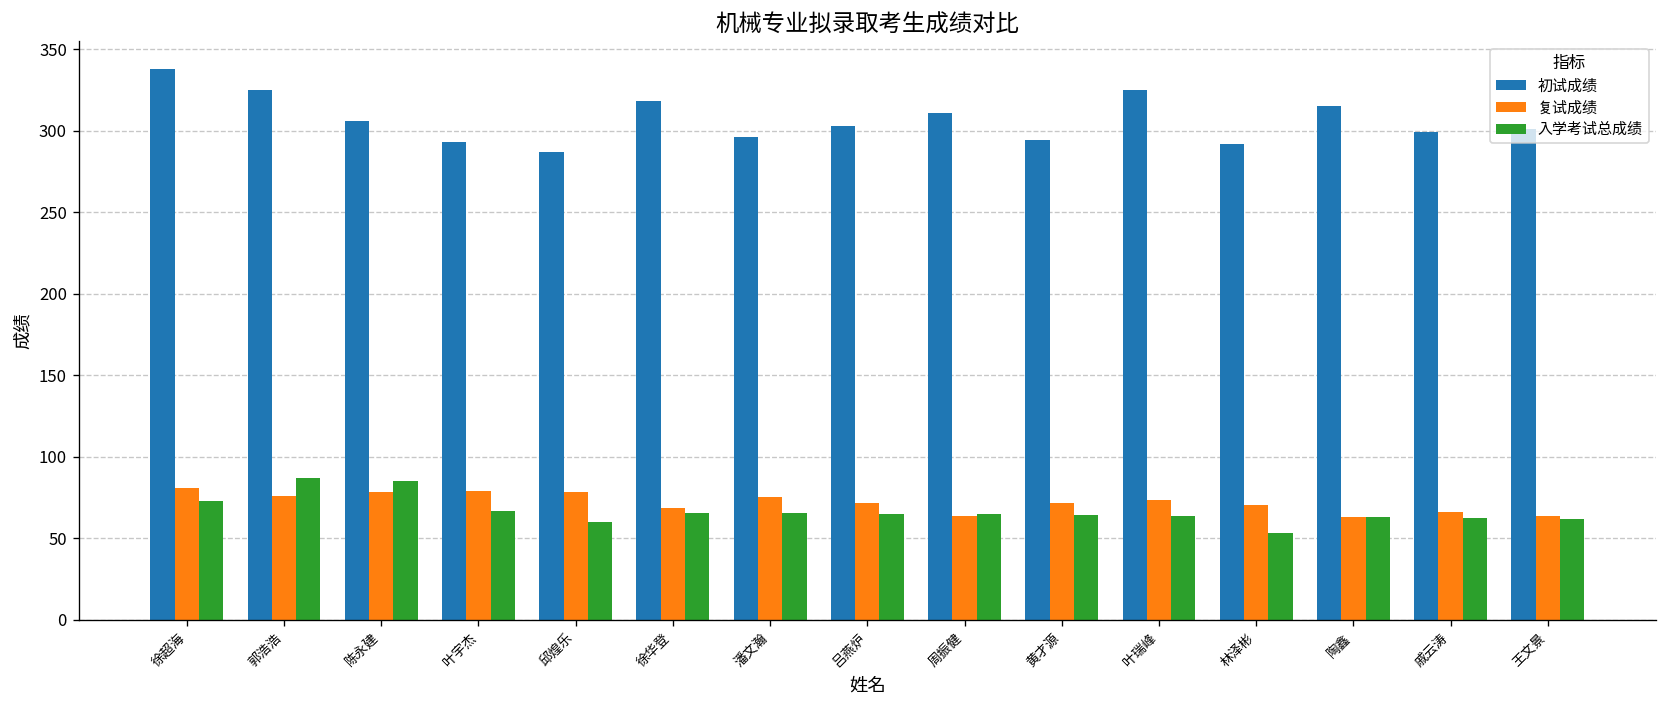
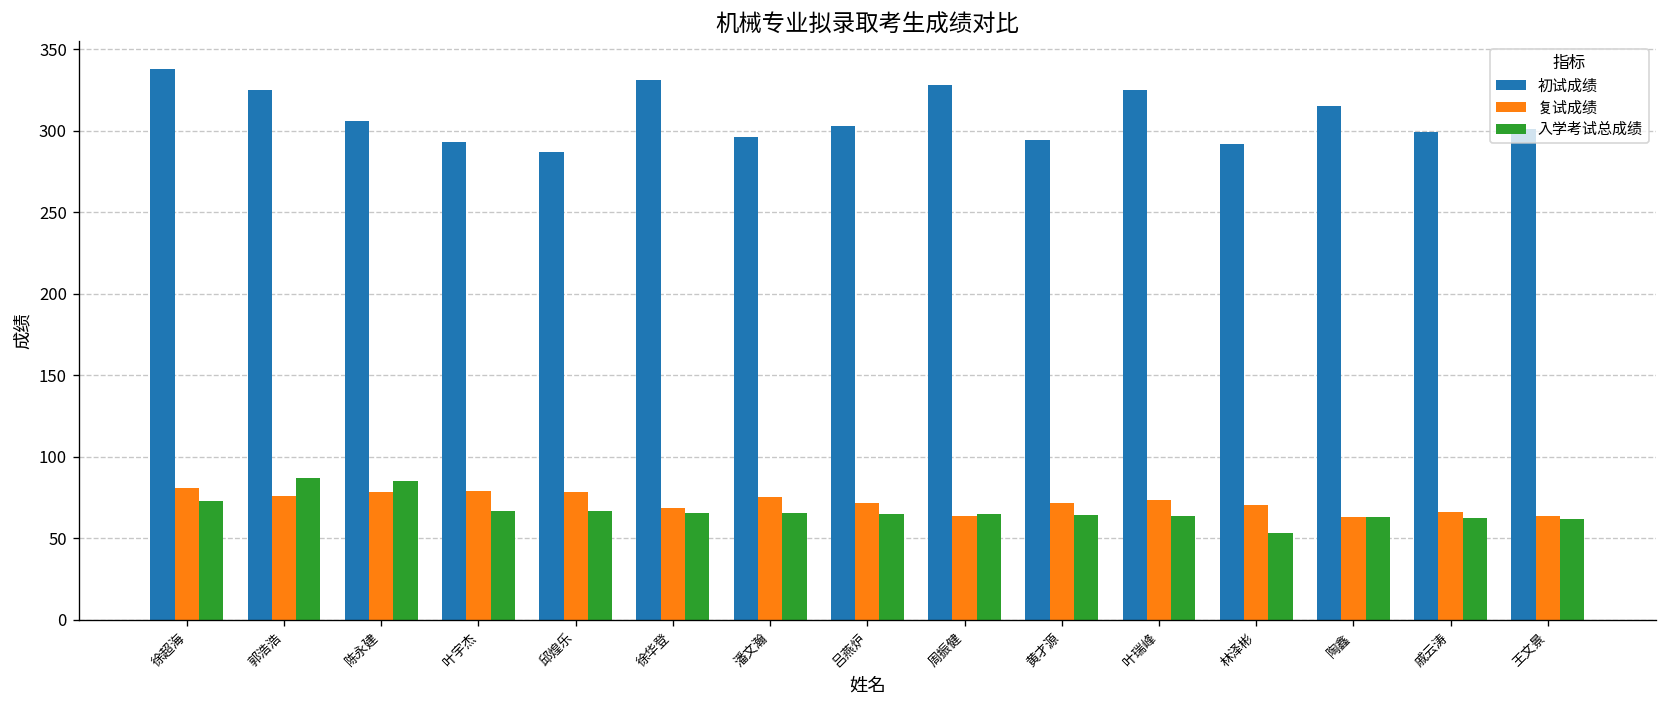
  {
    "初试成绩": {
      "徐超海": 338,
      "郭浩浩": 325,
      "陈永建": 306,
      "叶宇杰": 293,
      "邱煌乐": 287,
-     "徐华登": 318,
+     "徐华登": 331,
      "潘文瀚": 296,
      "吕燕炉": 303,
-     "周振健": 311,
+     "周振健": 328,
      "黄才源": 294,
      "叶瑞峰": 325,
      "林泽彬": 292,
      "陶鑫": 315,
      "戚云涛": 299
    },
    "复试成绩": {
      "徐超海": 81,
      "郭浩浩": 76,
      "陈永建": 78,
      "叶宇杰": 79,
      "邱煌乐": 78,
      "徐华登": 69,
      "潘文瀚": 75,
      "吕燕炉": 72,
      "周振健": 64,
      "黄才源": 72,
      "叶瑞峰": 74,
      "林泽彬": 70,
      "陶鑫": 63,
      "戚云涛": 66,
      "王文景": 64
    },
    "入学考试总成绩": {
      "徐超海": 73,
      "郭浩浩": 87,
      "陈永建": 85,
      "叶宇杰": 67,
-     "邱煌乐": 60,
+     "邱煌乐": 67,
      "徐华登": 66,
      "潘文瀚": 66,
      "吕燕炉": 65,
      "周振健": 65,
      "黄才源": 64,
      "叶瑞峰": 63,
      "林泽彬": 53,
      "陶鑫": 63,
      "戚云涛": 62,
      "王文景": 62
    }
  }
